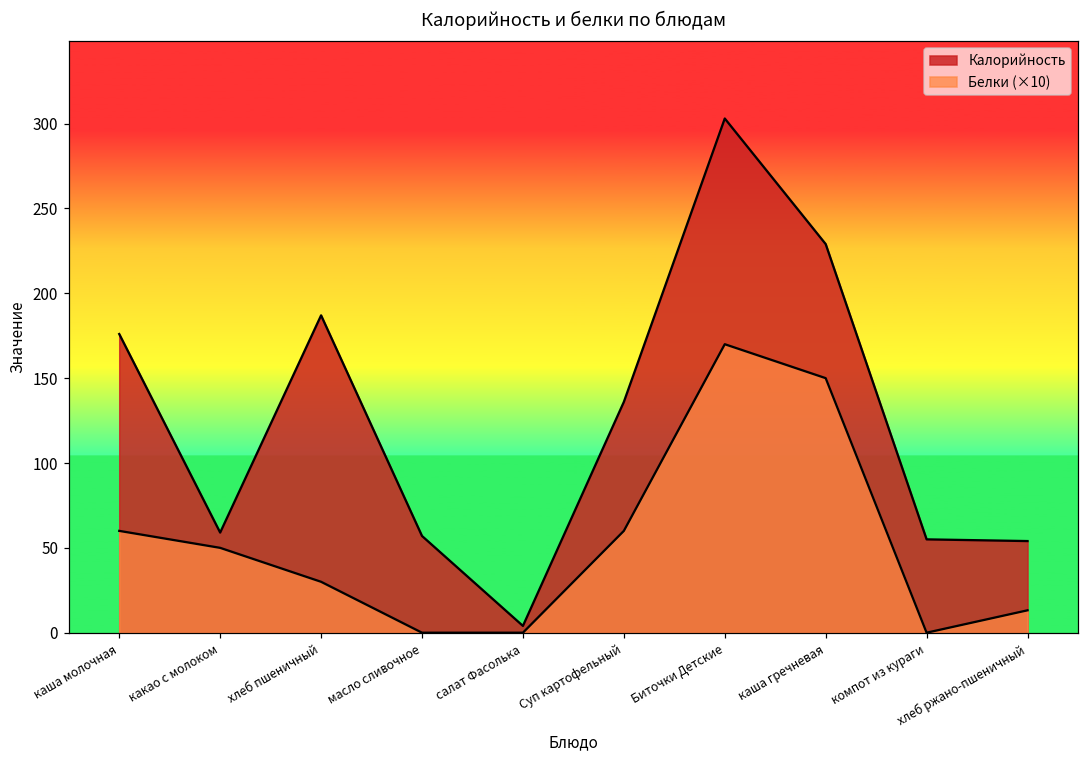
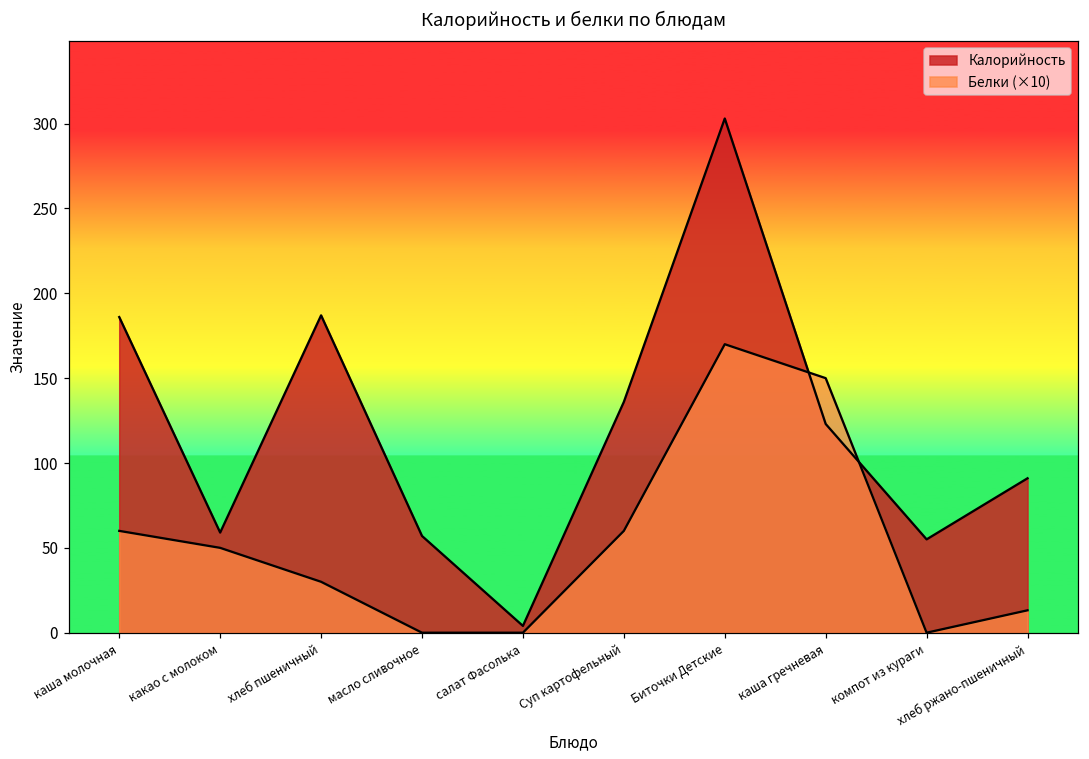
  {
    "Калорийность": {
-     "каша молочная": 176,
+     "каша молочная": 186,
      "какао с молоком": 59,
      "хлеб пшеничный": 187,
      "масло сливочное": 57,
      "салат Фасолька": 4,
      "Суп картофельный": 136,
      "Биточки Детские": 303,
-     "каша гречневая": 229,
+     "каша гречневая": 123,
      "компот из кураги": 55,
-     "хлеб ржано-пшеничный": 54
+     "хлеб ржано-пшеничный": 91
    },
    "Белки (×10)": {
      "каша молочная": 60,
      "какао с молоком": 50,
      "хлеб пшеничный": 30,
      "масло сливочное": 0,
      "салат Фасолька": 0,
      "Суп картофельный": 60,
      "Биточки Детские": 170,
      "каша гречневая": 150,
      "компот из кураги": 0,
      "хлеб ржано-пшеничный": 13
    }
  }
